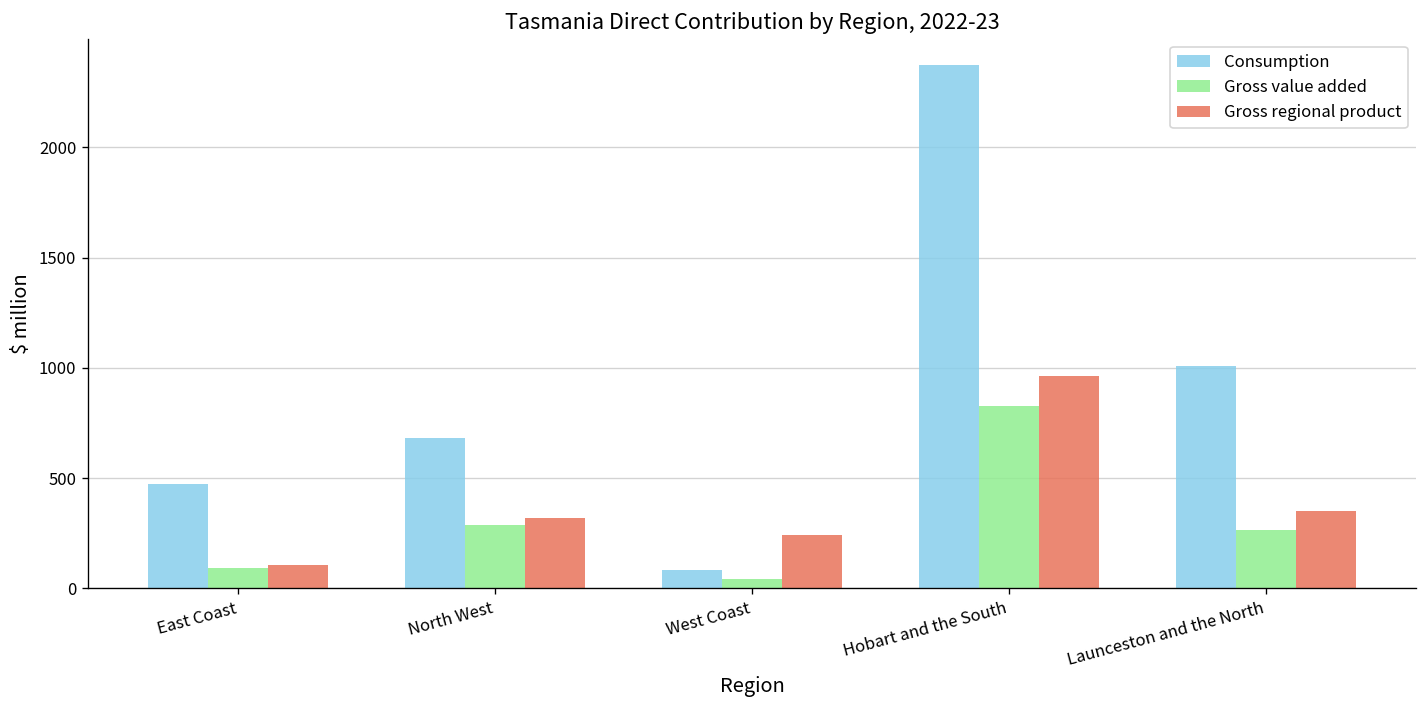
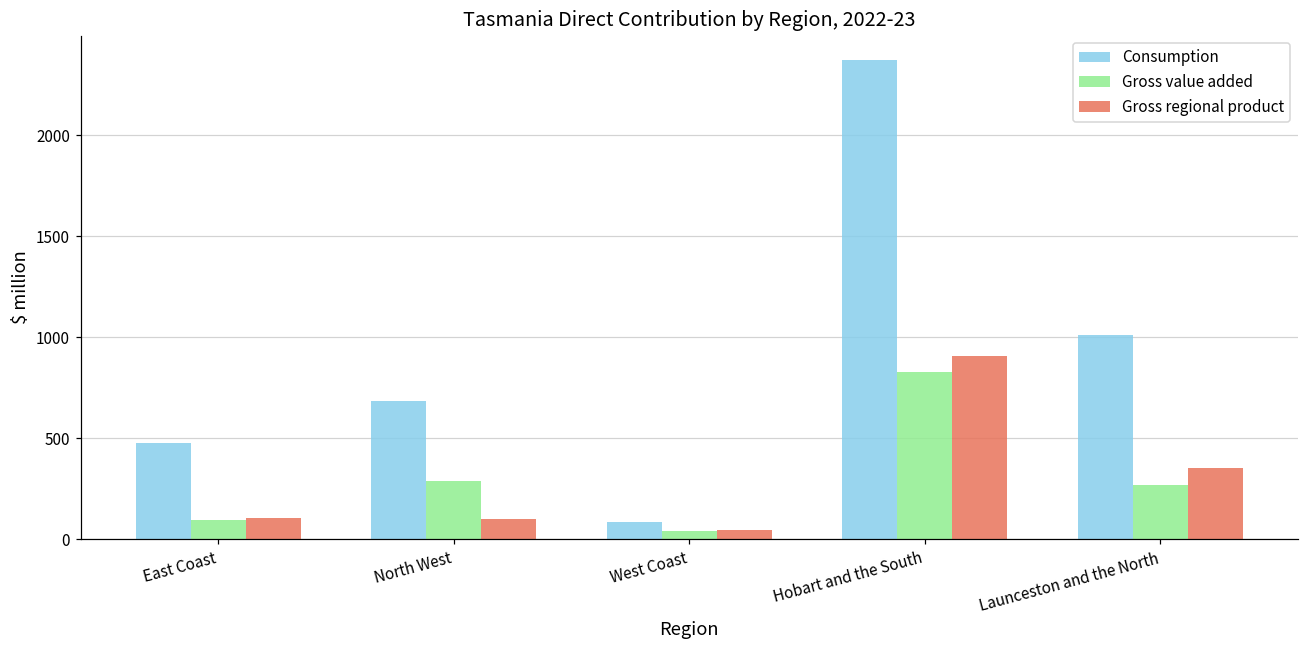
  {
    "Consumption": {
      "East Coast": 480,
      "North West": 680,
      "West Coast": 80,
      "Hobart and the South": 2370,
      "Launceston and the North": 1010
    },
    "Gross value added": {
      "East Coast": 100,
      "North West": 290,
      "West Coast": 40,
      "Hobart and the South": 830,
      "Launceston and the North": 270
    },
    "Gross regional product": {
      "East Coast": 110,
-     "North West": 320,
-     "West Coast": 240,
-     "Hobart and the South": 960,
+     "North West": 100,
+     "West Coast": 50,
+     "Hobart and the South": 910,
      "Launceston and the North": 350
    }
  }
